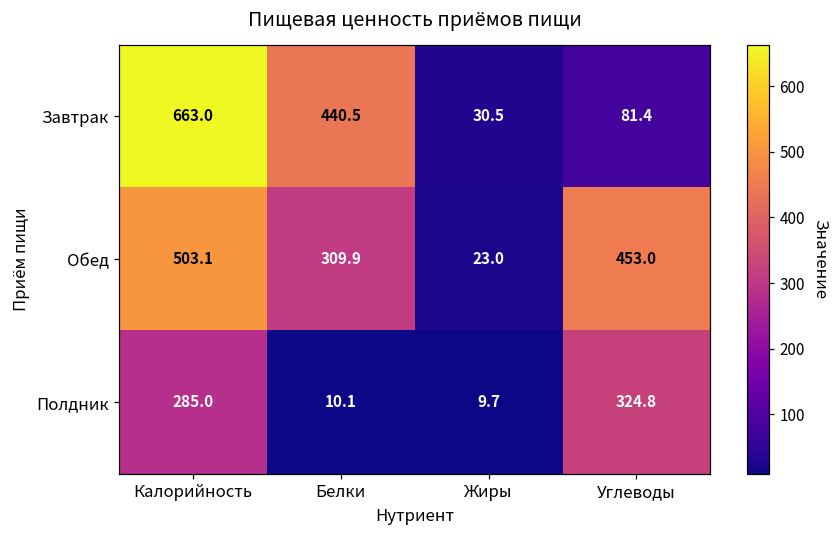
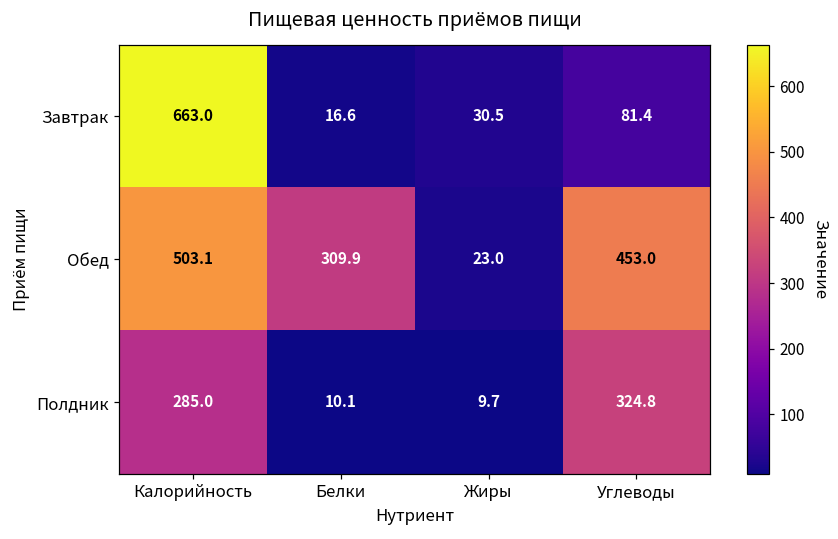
  {
    "Завтрак": {
      "Калорийность": 663.0,
-     "Белки": 440.5,
+     "Белки": 16.6,
      "Жиры": 30.5,
      "Углеводы": 81.4
    },
    "Обед": {
      "Калорийность": 503.1,
      "Белки": 309.9,
      "Жиры": 23.0,
      "Углеводы": 453.0
    },
    "Полдник": {
      "Калорийность": 285.0,
      "Белки": 10.1,
      "Жиры": 9.7,
      "Углеводы": 324.8
    }
  }
